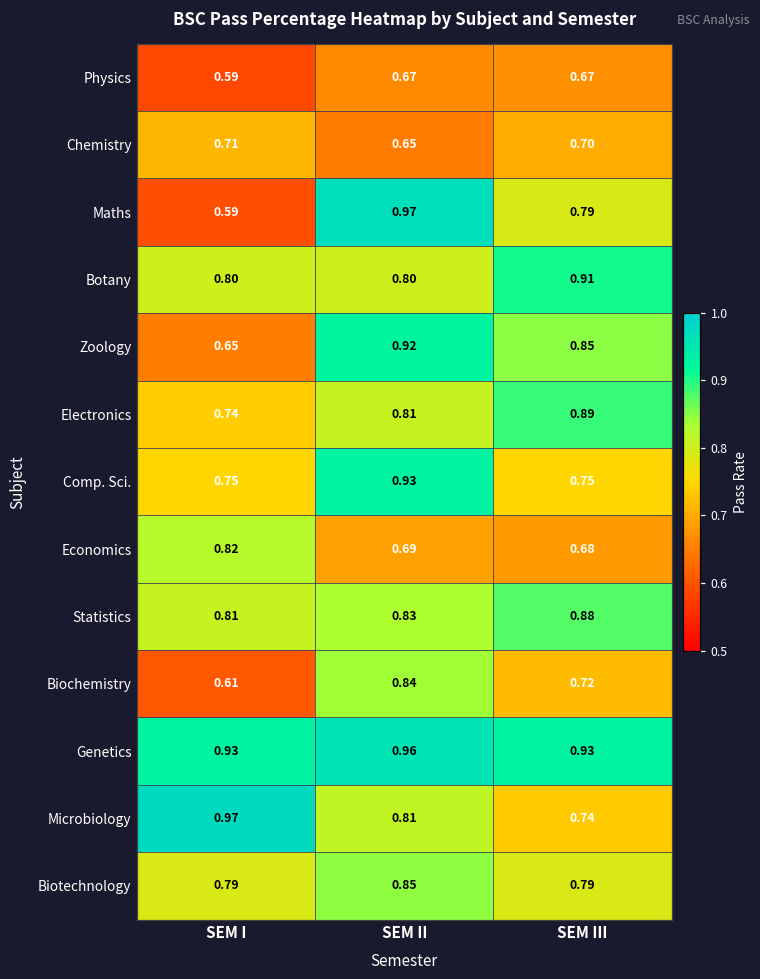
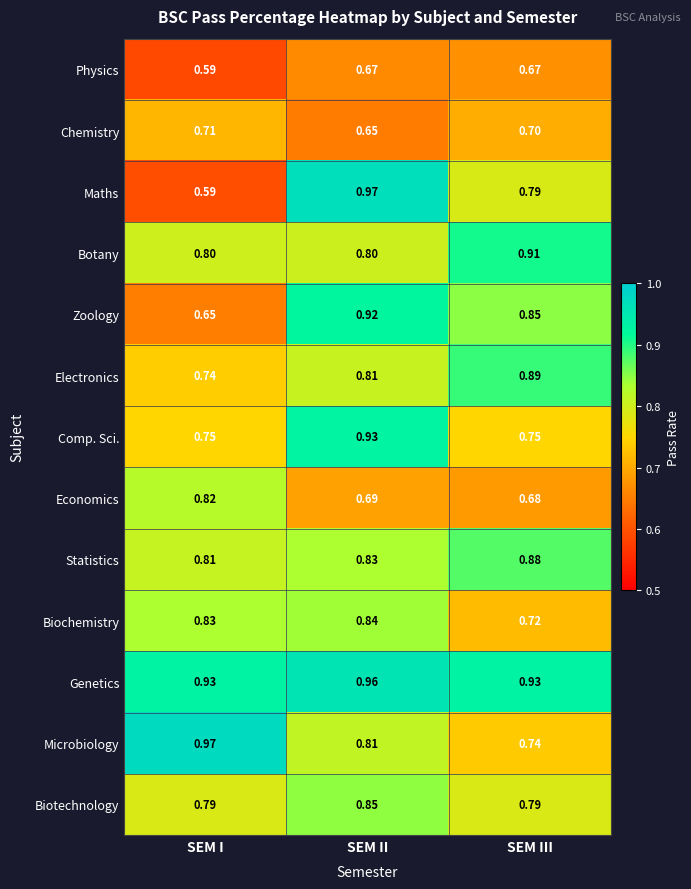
  {
    "Physics": {
      "SEM I": 0.59,
      "SEM II": 0.67,
      "SEM III": 0.67
    },
    "Chemistry": {
      "SEM I": 0.71,
      "SEM II": 0.65,
      "SEM III": 0.70
    },
    "Maths": {
      "SEM I": 0.59,
      "SEM II": 0.97,
      "SEM III": 0.79
    },
    "Botany": {
      "SEM I": 0.80,
      "SEM II": 0.80,
      "SEM III": 0.91
    },
    "Zoology": {
      "SEM I": 0.65,
      "SEM II": 0.92,
      "SEM III": 0.85
    },
    "Electronics": {
      "SEM I": 0.74,
      "SEM II": 0.81,
      "SEM III": 0.89
    },
    "Comp. Sci.": {
      "SEM I": 0.75,
      "SEM II": 0.93,
      "SEM III": 0.75
    },
    "Economics": {
      "SEM I": 0.82,
      "SEM II": 0.69,
      "SEM III": 0.68
    },
    "Statistics": {
      "SEM I": 0.81,
      "SEM II": 0.83,
      "SEM III": 0.88
    },
    "Biochemistry": {
-     "SEM I": 0.61,
+     "SEM I": 0.83,
      "SEM II": 0.84,
      "SEM III": 0.72
    },
    "Genetics": {
      "SEM I": 0.93,
      "SEM II": 0.96,
      "SEM III": 0.93
    },
    "Microbiology": {
      "SEM I": 0.97,
      "SEM II": 0.81,
      "SEM III": 0.74
    },
    "Biotechnology": {
      "SEM I": 0.79,
      "SEM II": 0.85,
      "SEM III": 0.79
    }
  }
